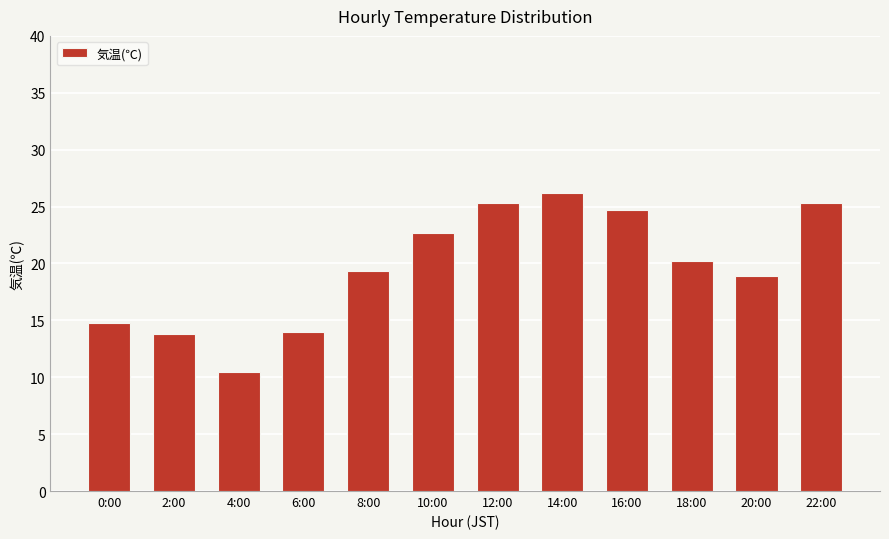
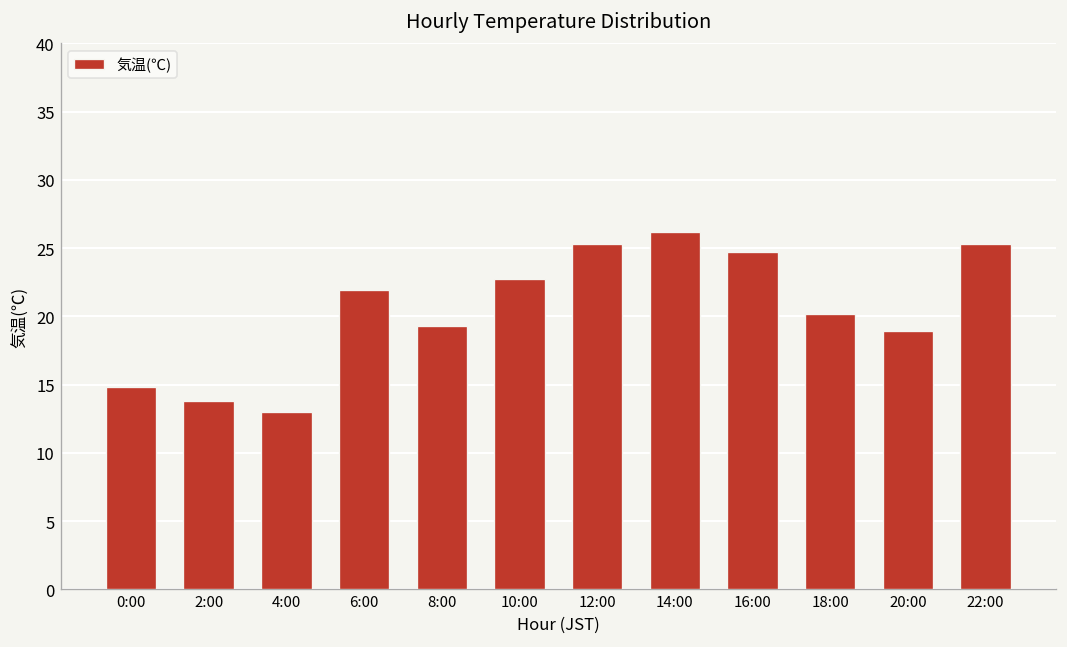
  {
    "0:00": 14.8,
    "2:00": 13.8,
-   "4:00": 10.5,
-   "6:00": 14.0,
+   "4:00": 13.0,
+   "6:00": 21.9,
    "8:00": 19.3,
    "10:00": 22.7,
    "12:00": 25.3,
    "14:00": 26.2,
    "16:00": 24.7,
    "18:00": 20.2,
    "20:00": 18.9,
    "22:00": 25.3
  }
